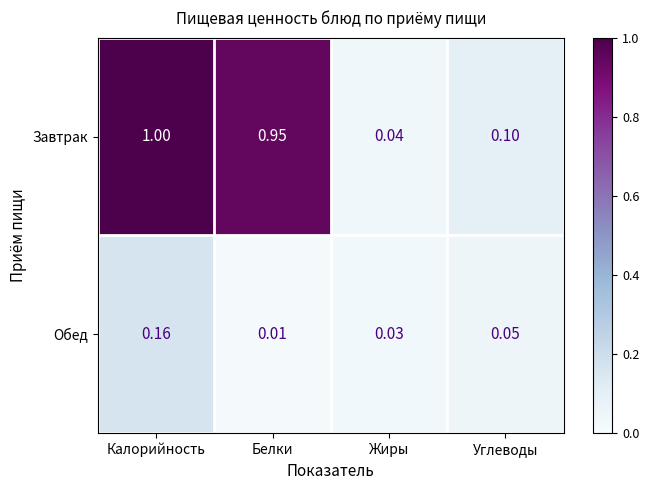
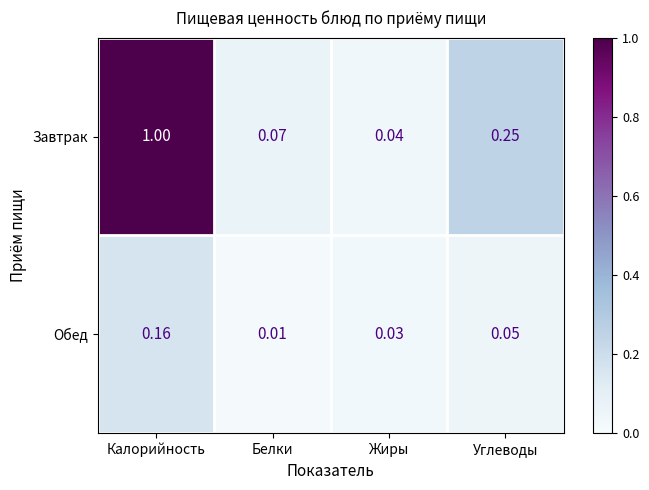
  {
    "Завтрак": {
      "Калорийность": 1.00,
-     "Белки": 0.95,
+     "Белки": 0.07,
      "Жиры": 0.04,
-     "Углеводы": 0.10
+     "Углеводы": 0.25
    },
    "Обед": {
      "Калорийность": 0.16,
      "Белки": 0.01,
      "Жиры": 0.03,
      "Углеводы": 0.05
    }
  }
